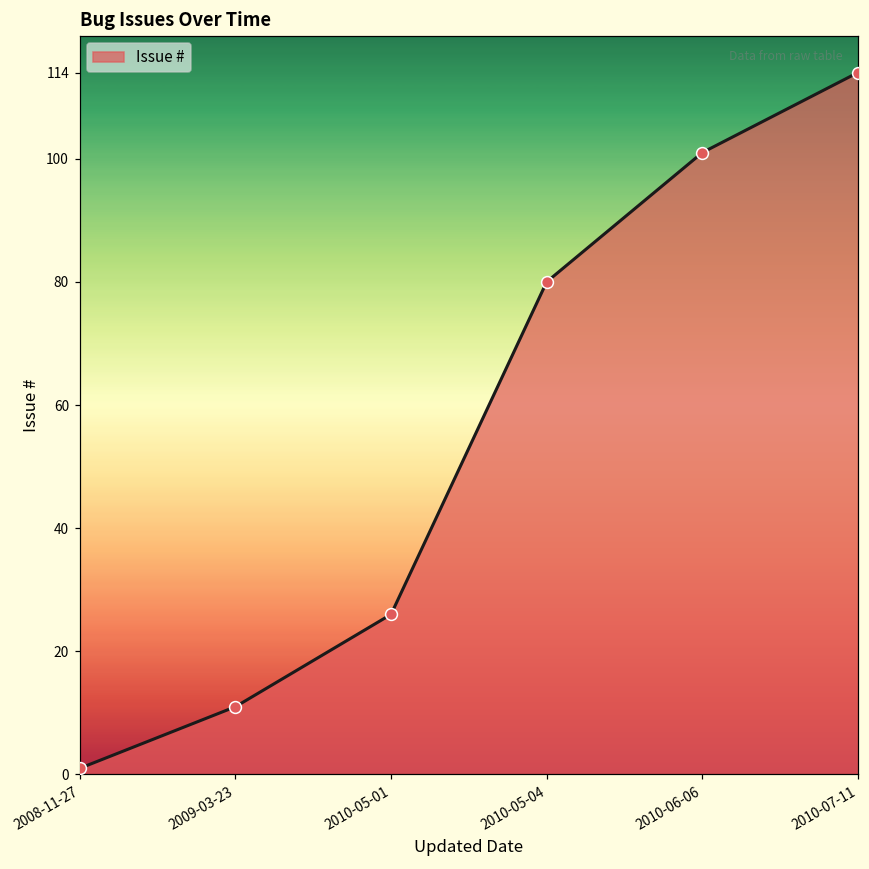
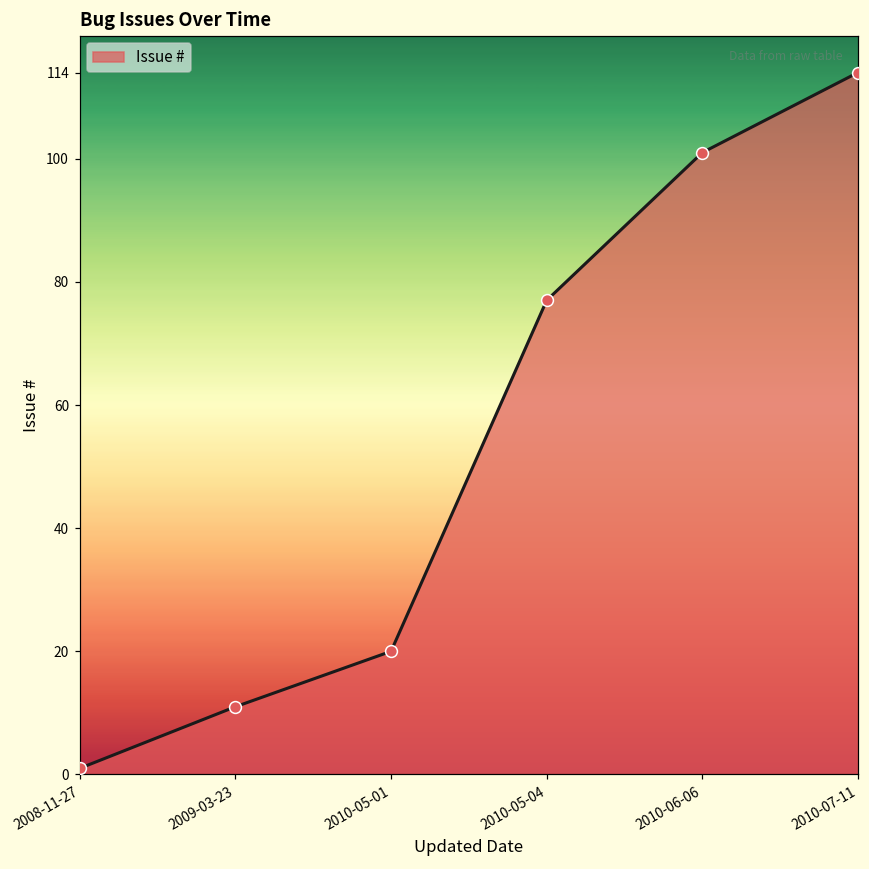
  {
    "2008-11-27": 1,
    "2009-03-23": 11,
-   "2010-05-01": 26,
-   "2010-05-04": 80,
+   "2010-05-01": 20,
+   "2010-05-04": 77,
    "2010-06-06": 101,
    "2010-07-11": 114
  }
